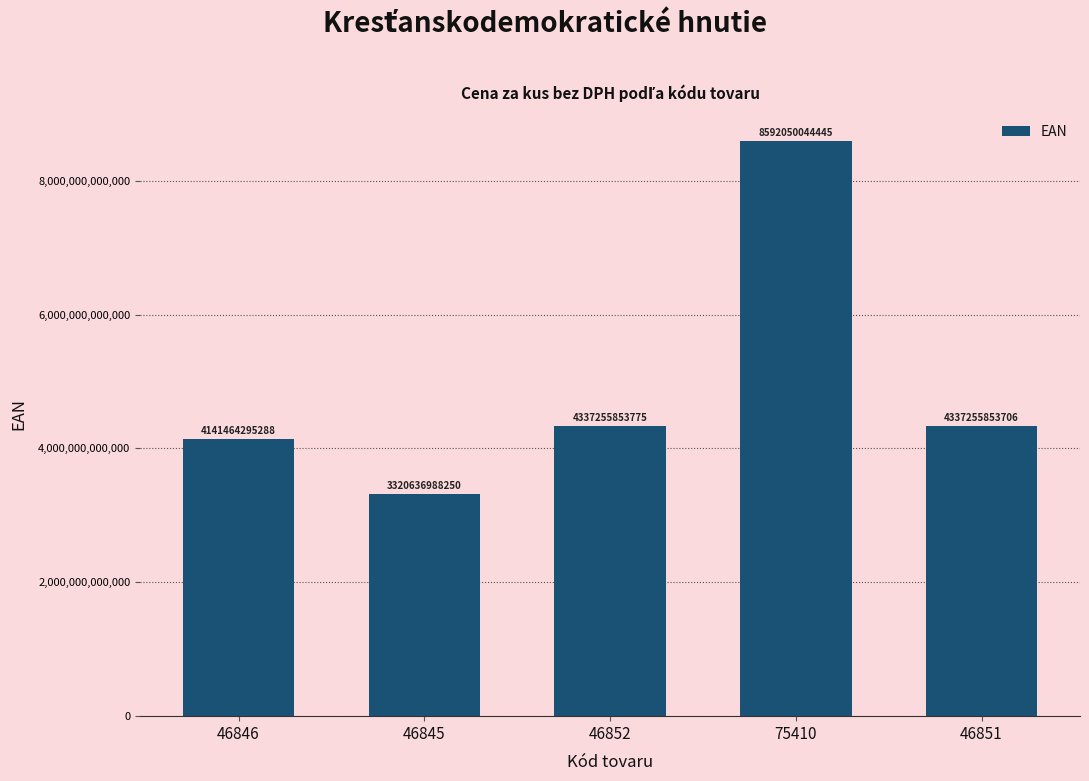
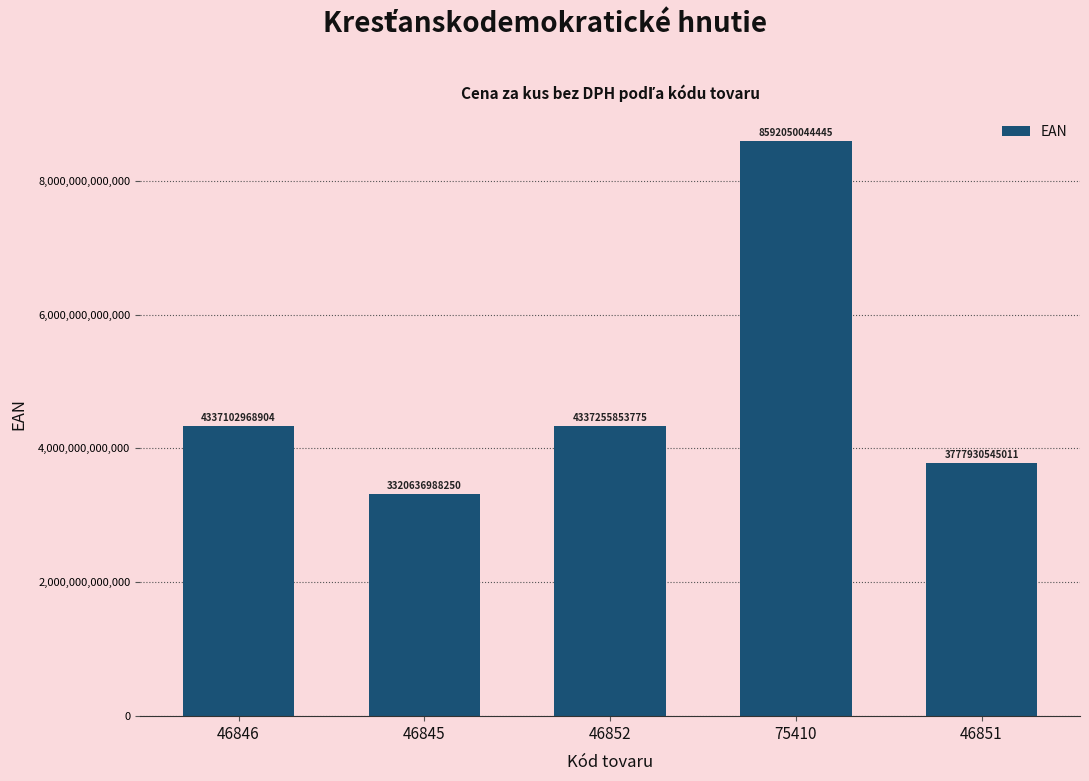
  {
-   "46846": 4141464295288,
+   "46846": 4337102968904,
    "46845": 3320636988250,
    "46852": 4337255853775,
    "75410": 8592050044445,
-   "46851": 4337255853706
+   "46851": 3777930545011
  }
